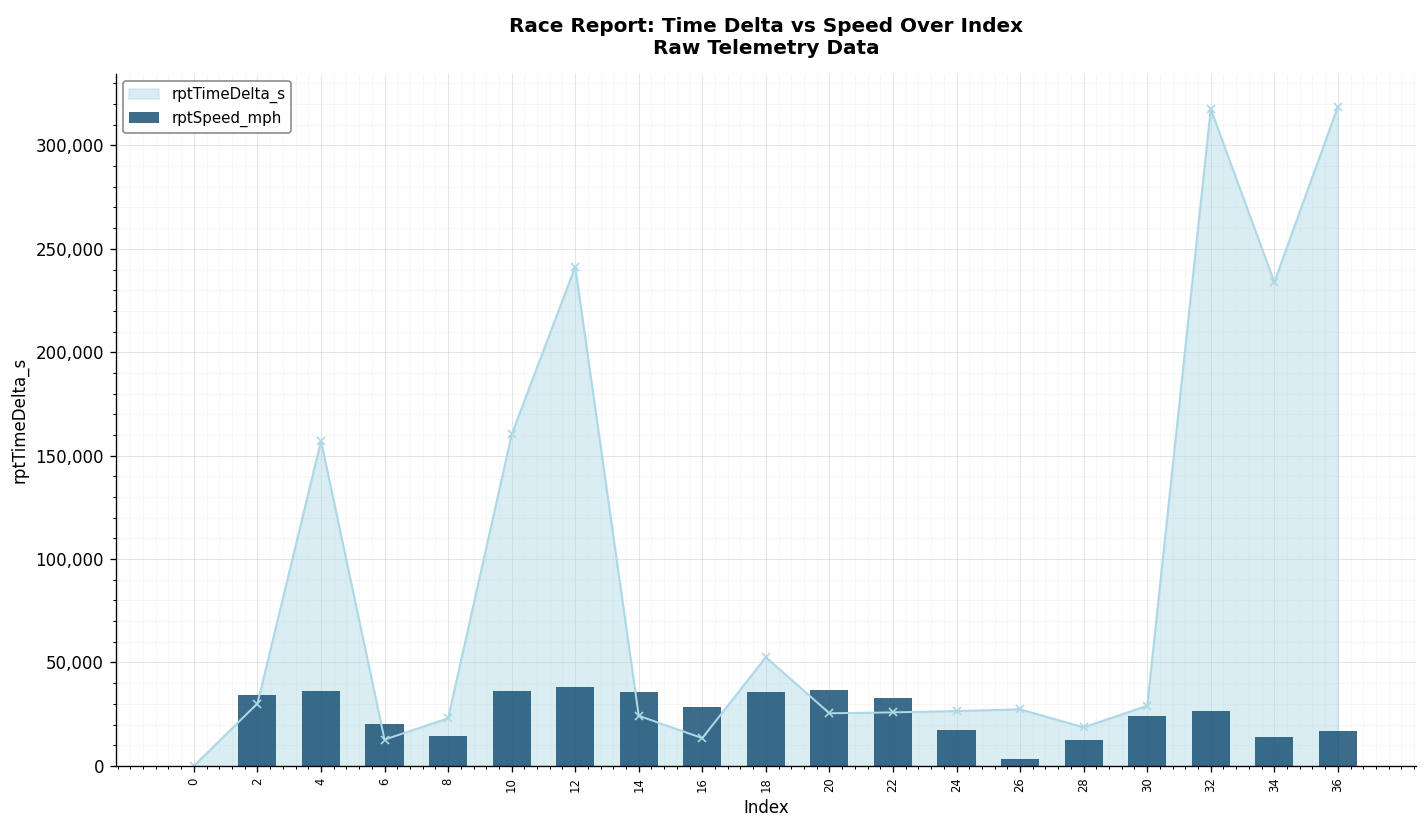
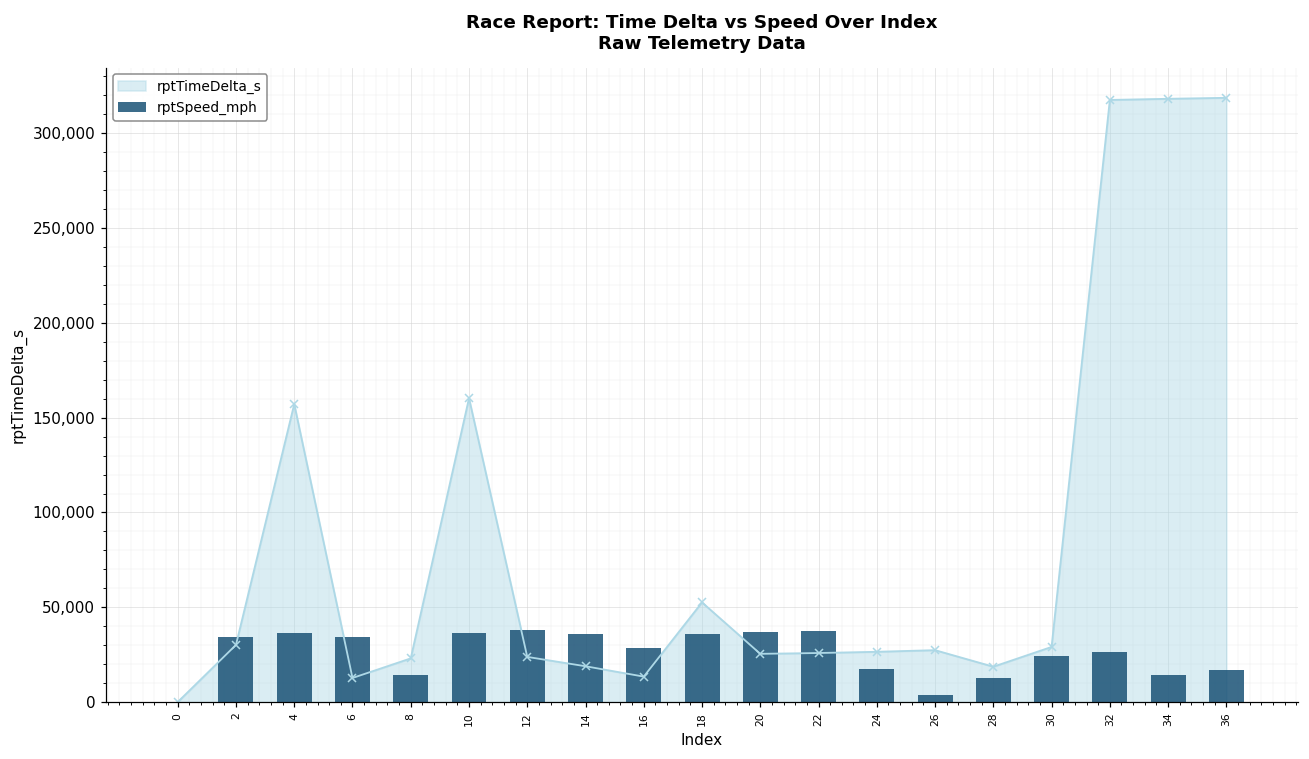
  {
    "rptTimeDelta_s": {
      "0": "0",
      "2": "30,000",
      "4": "157,000",
      "6": "13,000",
      "8": "23,000",
      "10": "160,000",
-     "12": "241,000",
-     "14": "24,000",
+     "12": "24,000",
+     "14": "19,000",
      "16": "13,000",
      "18": "53,000",
      "20": "25,000",
      "22": "26,000",
      "24": "27,000",
      "26": "27,000",
      "28": "19,000",
      "30": "29,000",
      "32": "318,000",
-     "34": "234,000",
+     "34": "318,000",
      "36": "319,000"
    },
    "rptSpeed_mph": {
      "0": "0",
      "2": "34,000",
      "4": "36,000",
-     "6": "20,000",
+     "6": "34,000",
      "8": "14,000",
      "10": "36,000",
      "12": "38,000",
      "14": "36,000",
      "16": "29,000",
      "18": "36,000",
      "20": "37,000",
-     "22": "33,000",
+     "22": "37,000",
      "24": "18,000",
      "26": "3,000",
      "28": "12,000",
      "30": "24,000",
      "32": "27,000",
      "34": "14,000",
      "36": "17,000"
    }
  }
